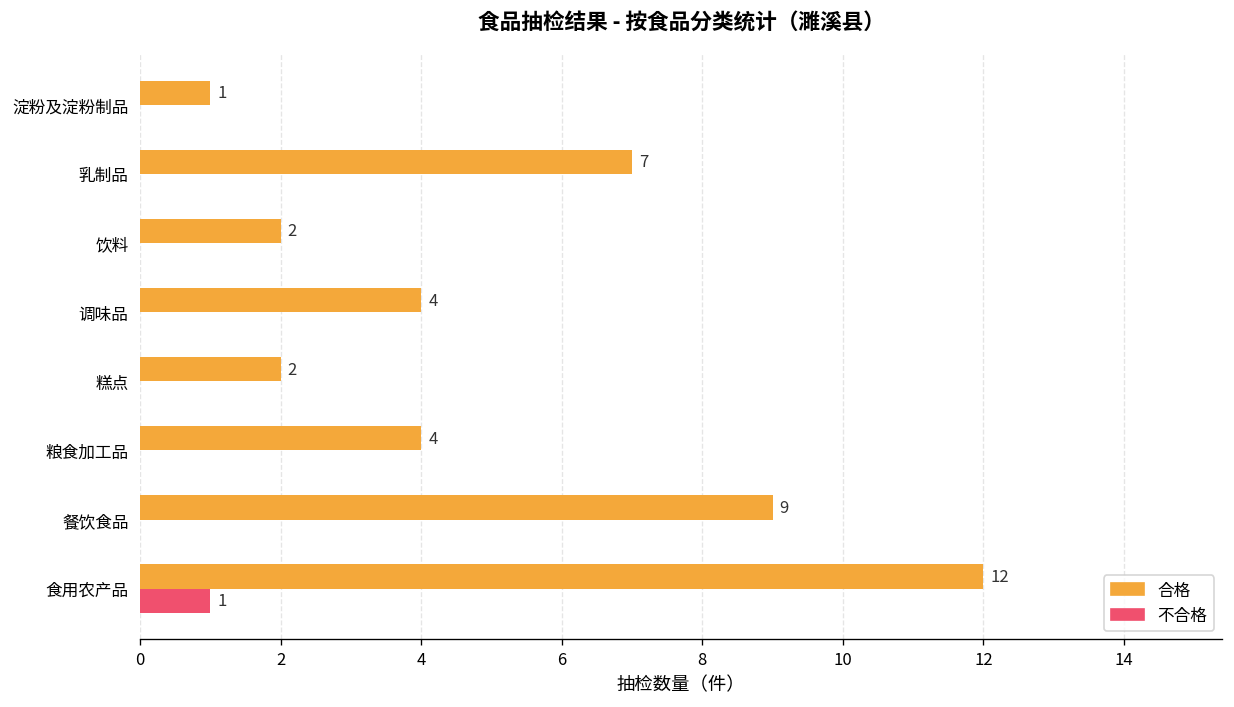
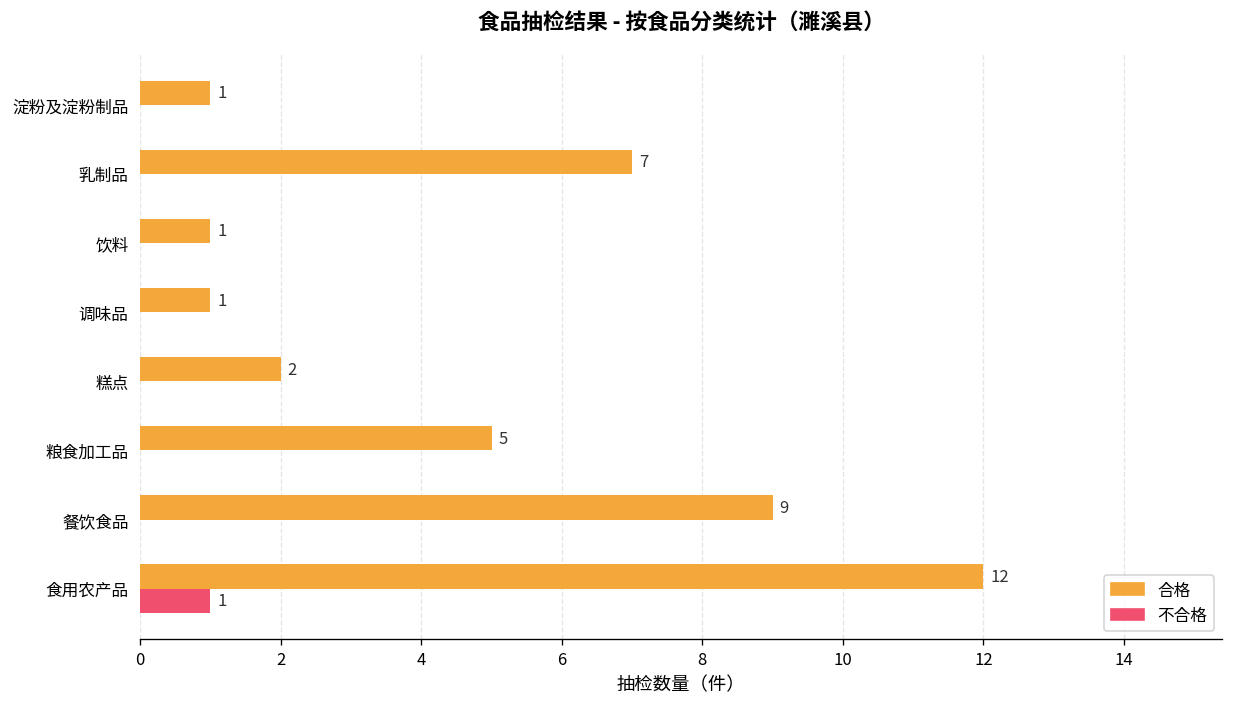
  {
    "合格": {
      "淀粉及淀粉制品": 1,
      "乳制品": 7,
-     "饮料": 2,
-     "调味品": 4,
+     "饮料": 1,
+     "调味品": 1,
      "糕点": 2,
-     "粮食加工品": 4,
+     "粮食加工品": 5,
      "餐饮食品": 9,
      "食用农产品": 12
    },
    "不合格": {
      "食用农产品": 1
    }
  }
